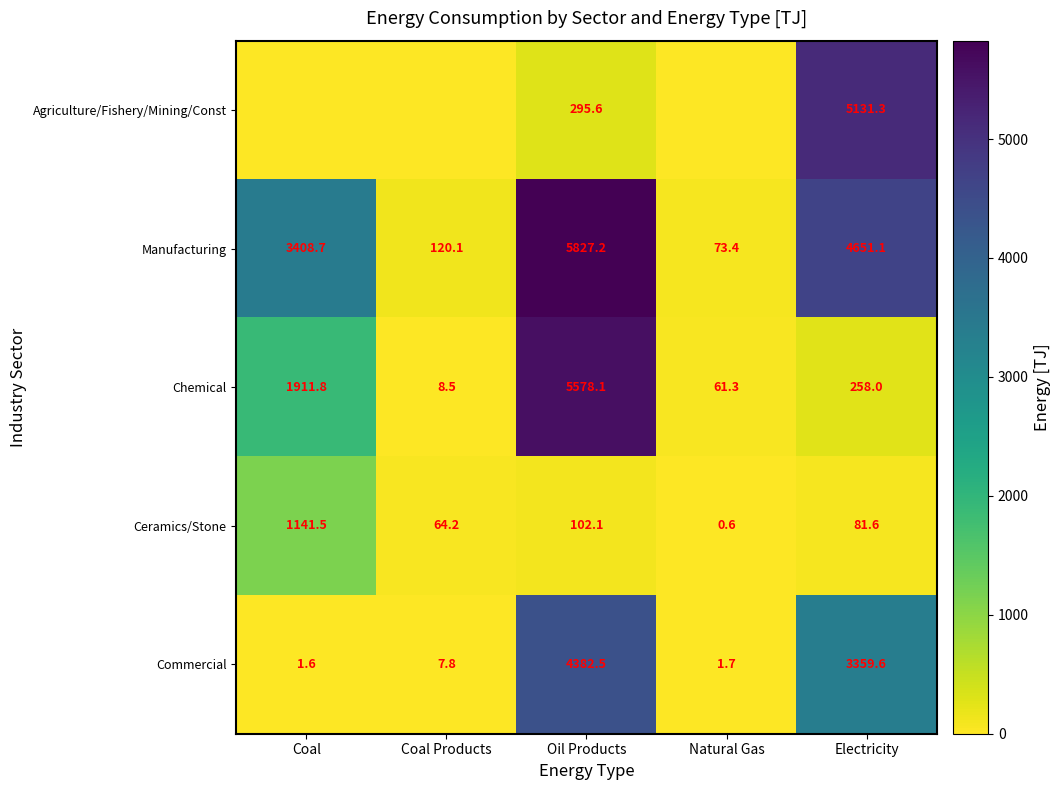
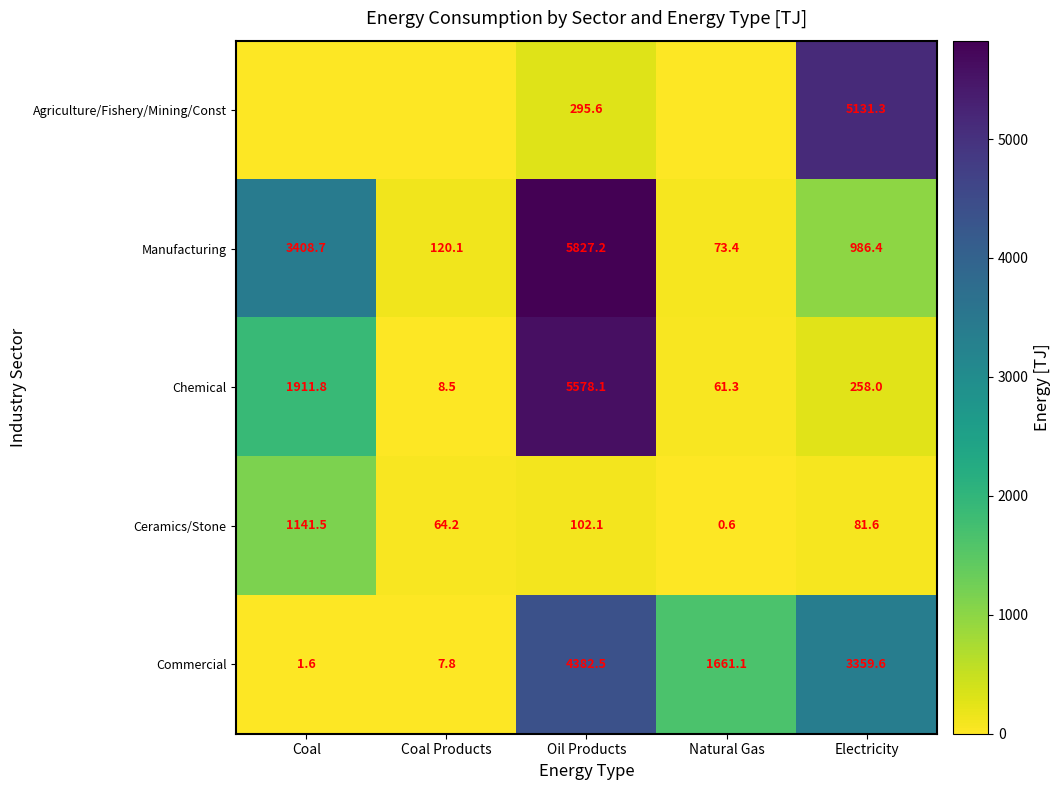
  {
    "Agriculture/Fishery/Mining/Const": {
      "Oil Products": 295.6,
      "Electricity": 5131.3
    },
    "Manufacturing": {
      "Coal": 3408.7,
      "Coal Products": 120.1,
      "Oil Products": 5827.2,
      "Natural Gas": 73.4,
-     "Electricity": 4651.1
+     "Electricity": 986.4
    },
    "Chemical": {
      "Coal": 1911.8,
      "Coal Products": 8.5,
      "Oil Products": 5578.1,
      "Natural Gas": 61.3,
      "Electricity": 258.0
    },
    "Ceramics/Stone": {
      "Coal": 1141.5,
      "Coal Products": 64.2,
      "Oil Products": 102.1,
      "Natural Gas": 0.6,
      "Electricity": 81.6
    },
    "Commercial": {
      "Coal": 1.6,
      "Coal Products": 7.8,
      "Oil Products": 4382.5,
-     "Natural Gas": 1.7,
+     "Natural Gas": 1661.1,
      "Electricity": 3359.6
    }
  }
